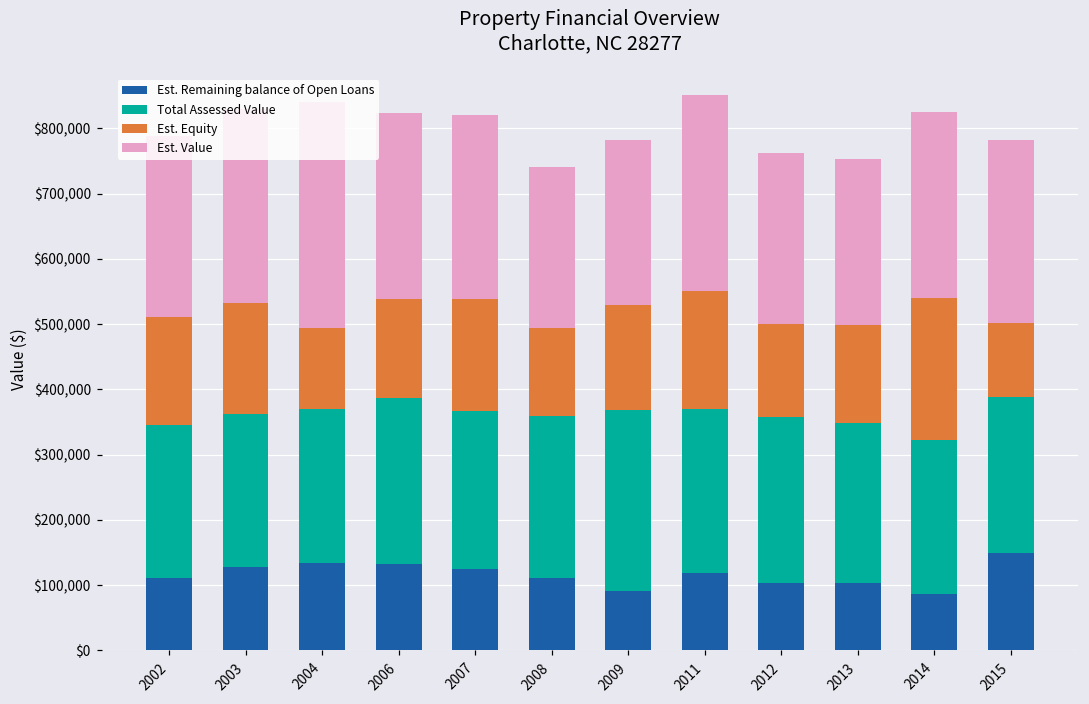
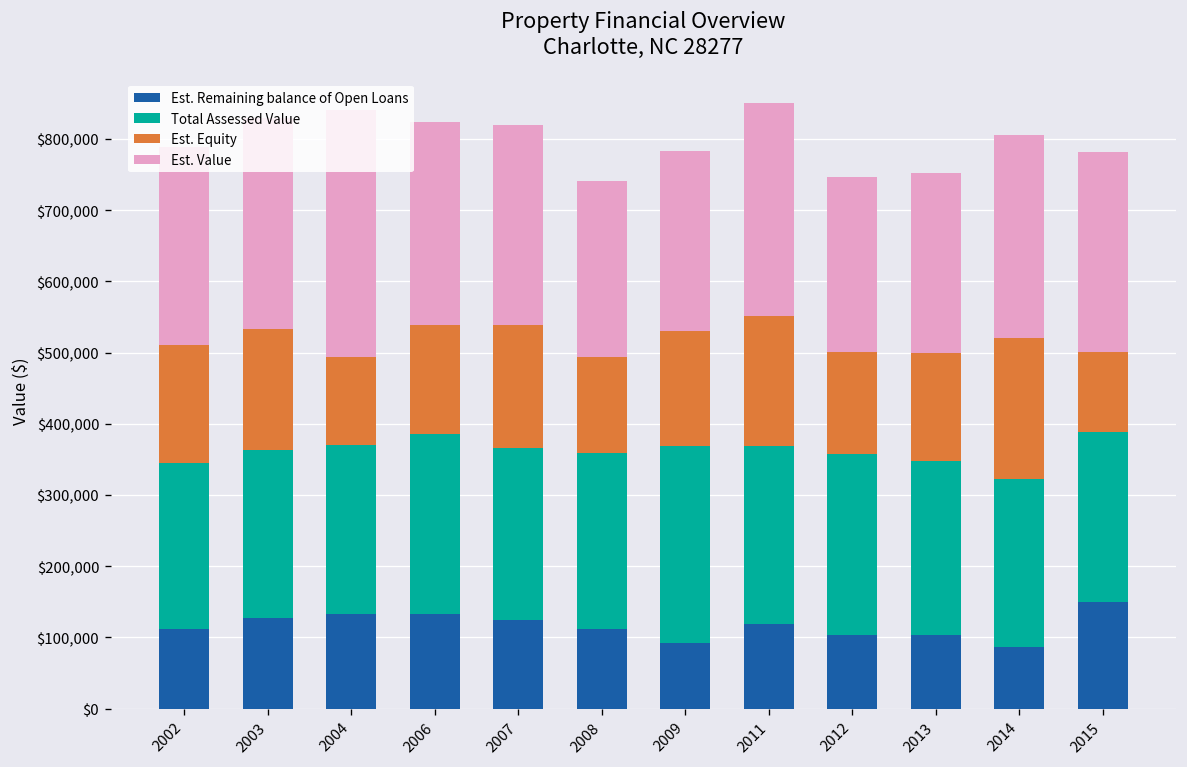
  {
    "Est. Remaining balance of Open Loans": {
      "2002": "$110,000",
      "2003": "$130,000",
      "2004": "$130,000",
      "2006": "$130,000",
      "2007": "$120,000",
      "2008": "$110,000",
      "2009": "$90,000",
      "2011": "$120,000",
      "2012": "$100,000",
      "2013": "$100,000",
      "2014": "$90,000",
      "2015": "$150,000"
    },
    "Total Assessed Value": {
      "2002": "$230,000",
      "2003": "$240,000",
      "2004": "$240,000",
      "2006": "$250,000",
      "2007": "$240,000",
      "2008": "$250,000",
      "2009": "$280,000",
      "2011": "$250,000",
      "2012": "$250,000",
      "2013": "$240,000",
      "2014": "$240,000",
      "2015": "$240,000"
    },
    "Est. Equity": {
      "2002": "$170,000",
      "2003": "$170,000",
      "2004": "$120,000",
      "2006": "$150,000",
      "2007": "$170,000",
      "2008": "$140,000",
      "2009": "$160,000",
      "2011": "$180,000",
      "2012": "$140,000",
      "2013": "$150,000",
-     "2014": "$220,000",
+     "2014": "$200,000",
      "2015": "$110,000"
    },
    "Est. Value": {
      "2006": "$290,000",
      "2007": "$280,000",
      "2008": "$250,000",
      "2009": "$250,000",
      "2011": "$300,000",
-     "2012": "$260,000",
+     "2012": "$250,000",
      "2013": "$250,000",
      "2014": "$290,000",
      "2015": "$280,000"
    }
  }
